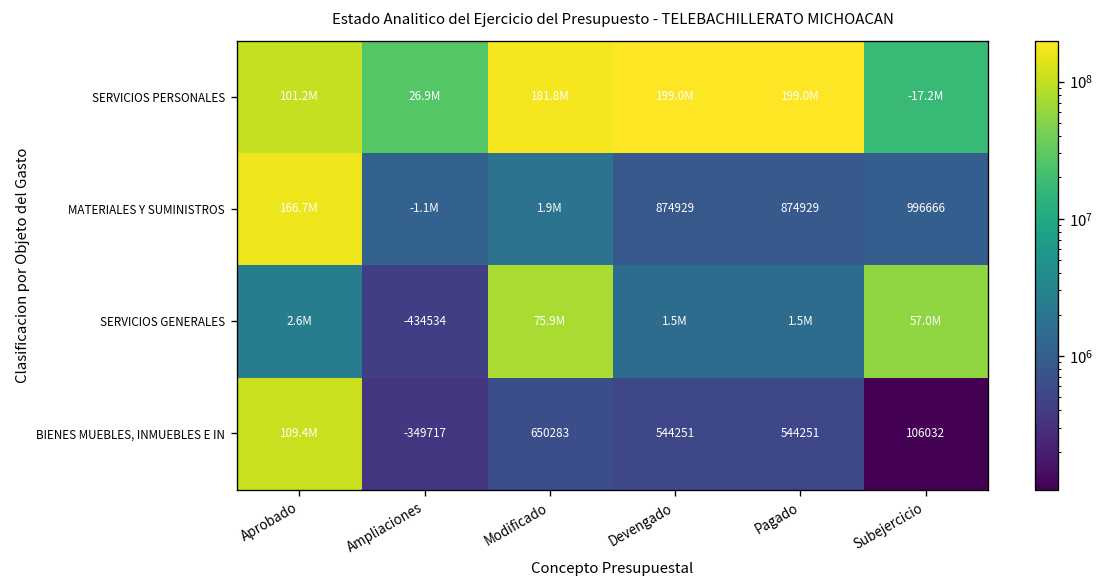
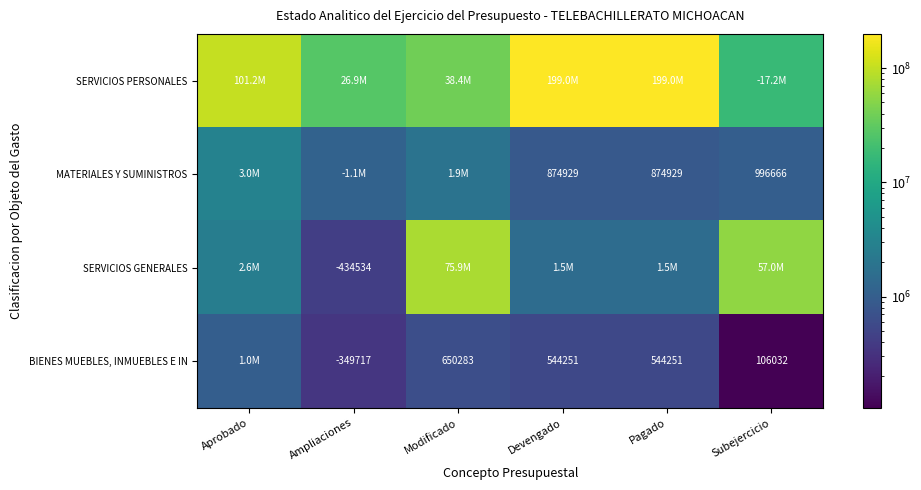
  {
    "SERVICIOS PERSONALES": {
      "Aprobado": "101.2M",
      "Ampliaciones": "26.9M",
-     "Modificado": "181.8M",
+     "Modificado": "38.4M",
      "Devengado": "199.0M",
      "Pagado": "199.0M",
      "Subejercicio": "-17.2M"
    },
    "MATERIALES Y SUMINISTROS": {
-     "Aprobado": "166.7M",
+     "Aprobado": "3.0M",
      "Ampliaciones": "-1.1M",
      "Modificado": "1.9M",
      "Devengado": "874929",
      "Pagado": "874929",
      "Subejercicio": "996666"
    },
    "SERVICIOS GENERALES": {
      "Aprobado": "2.6M",
      "Ampliaciones": "-434534",
      "Modificado": "75.9M",
      "Devengado": "1.5M",
      "Pagado": "1.5M",
      "Subejercicio": "57.0M"
    },
    "BIENES MUEBLES, INMUEBLES E IN": {
-     "Aprobado": "109.4M",
+     "Aprobado": "1.0M",
      "Ampliaciones": "-349717",
      "Modificado": "650283",
      "Devengado": "544251",
      "Pagado": "544251",
      "Subejercicio": "106032"
    }
  }
